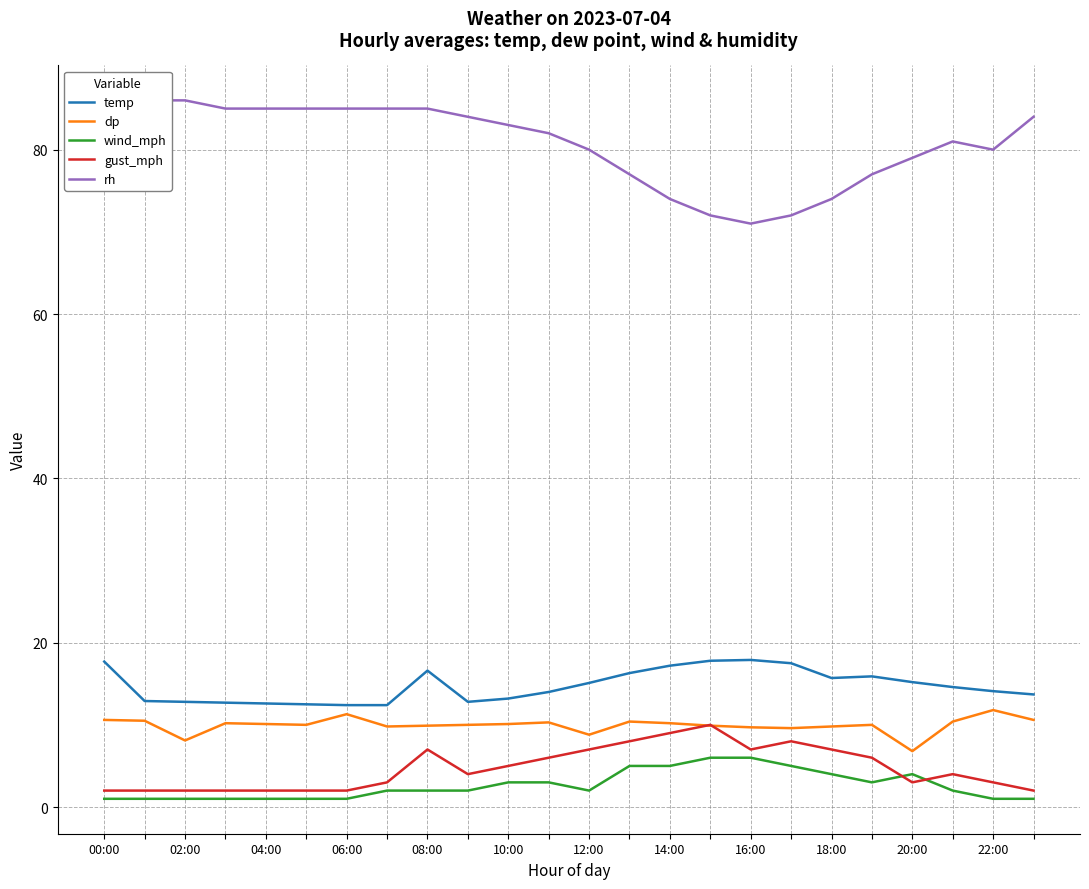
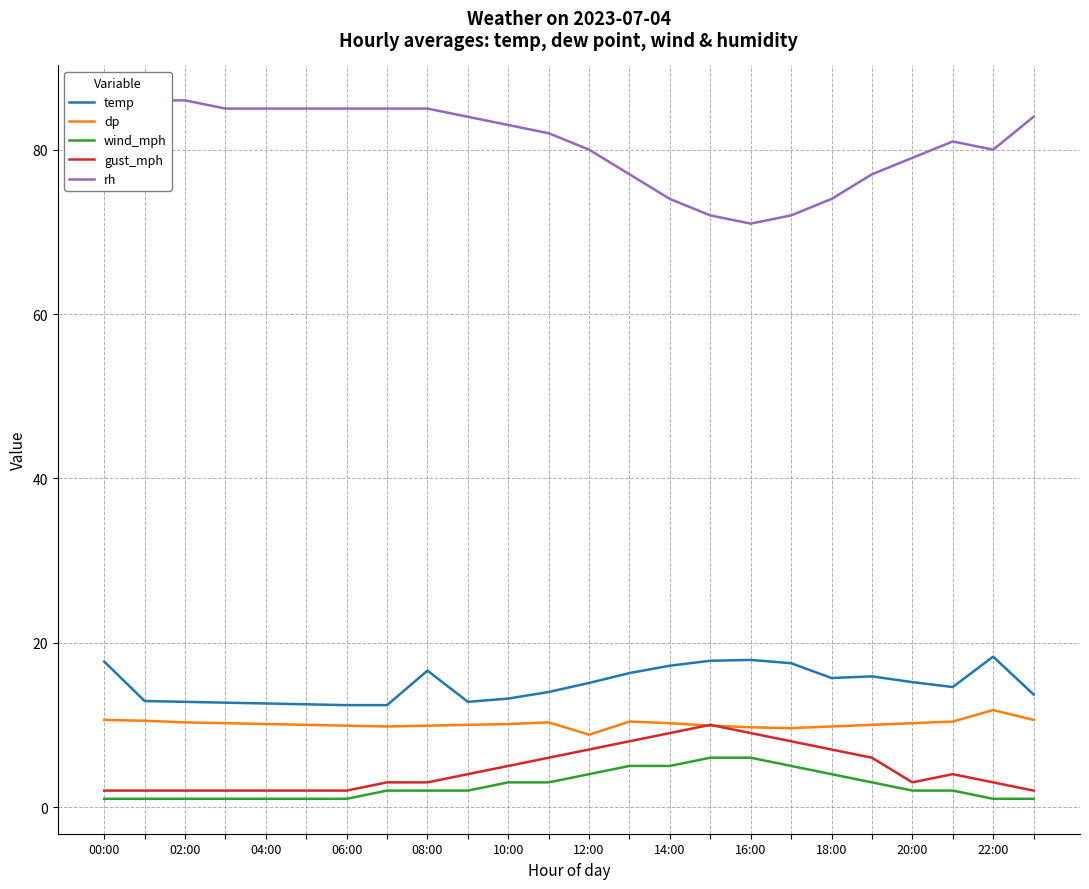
  {
    "temp": {
      "00:00": 18,
      "02:00": 13,
      "04:00": 13,
      "06:00": 12,
      "08:00": 17,
      "10:00": 13,
      "12:00": 15,
      "14:00": 17,
      "16:00": 18,
      "18:00": 16,
      "20:00": 15,
-     "22:00": 14
+     "22:00": 18
    },
    "dp": {
      "00:00": 11,
-     "02:00": 8,
+     "02:00": 10,
      "04:00": 10,
-     "06:00": 11,
+     "06:00": 10,
      "08:00": 10,
      "10:00": 10,
      "12:00": 9,
      "14:00": 10,
      "16:00": 10,
      "18:00": 10,
-     "20:00": 7,
+     "20:00": 10,
      "22:00": 12
    },
    "wind_mph": {
      "00:00": 1,
      "02:00": 1,
      "04:00": 1,
      "06:00": 1,
      "08:00": 2,
      "10:00": 3,
-     "12:00": 2,
+     "12:00": 4,
      "14:00": 5,
      "16:00": 6,
      "18:00": 4,
-     "20:00": 4,
+     "20:00": 2,
      "22:00": 1
    },
    "gust_mph": {
      "00:00": 2,
      "02:00": 2,
      "04:00": 2,
      "06:00": 2,
-     "08:00": 7,
+     "08:00": 3,
      "10:00": 5,
      "12:00": 7,
      "14:00": 9,
-     "16:00": 7,
+     "16:00": 9,
      "18:00": 7,
      "20:00": 3,
      "22:00": 3
    },
    "rh": {
      "02:00": 86,
      "04:00": 85,
      "06:00": 85,
      "08:00": 85,
      "10:00": 83,
      "12:00": 80,
      "14:00": 74,
      "16:00": 71,
      "18:00": 74,
      "20:00": 79,
      "22:00": 80
    }
  }
